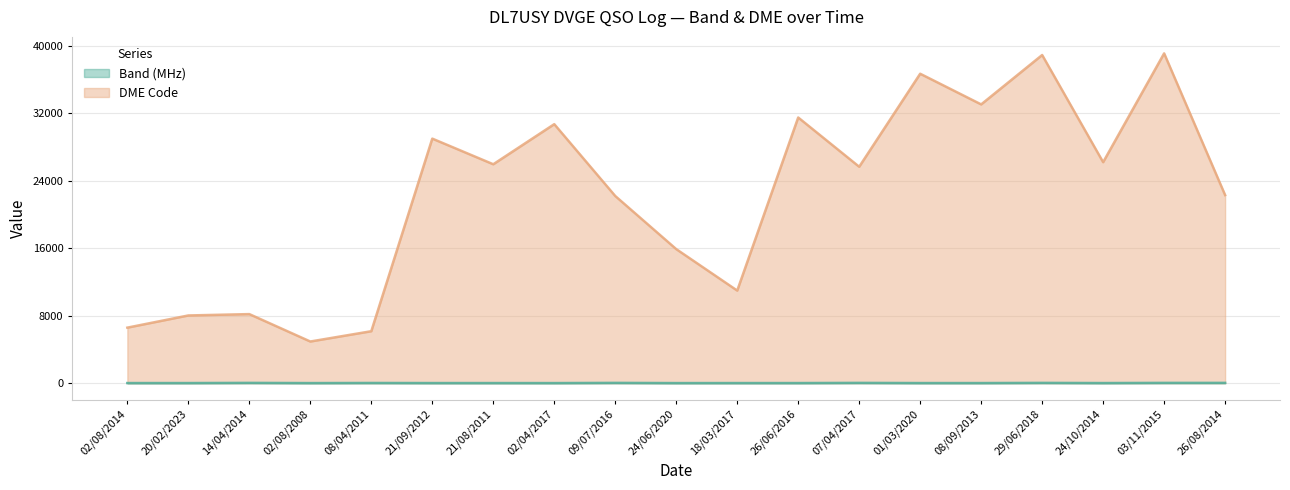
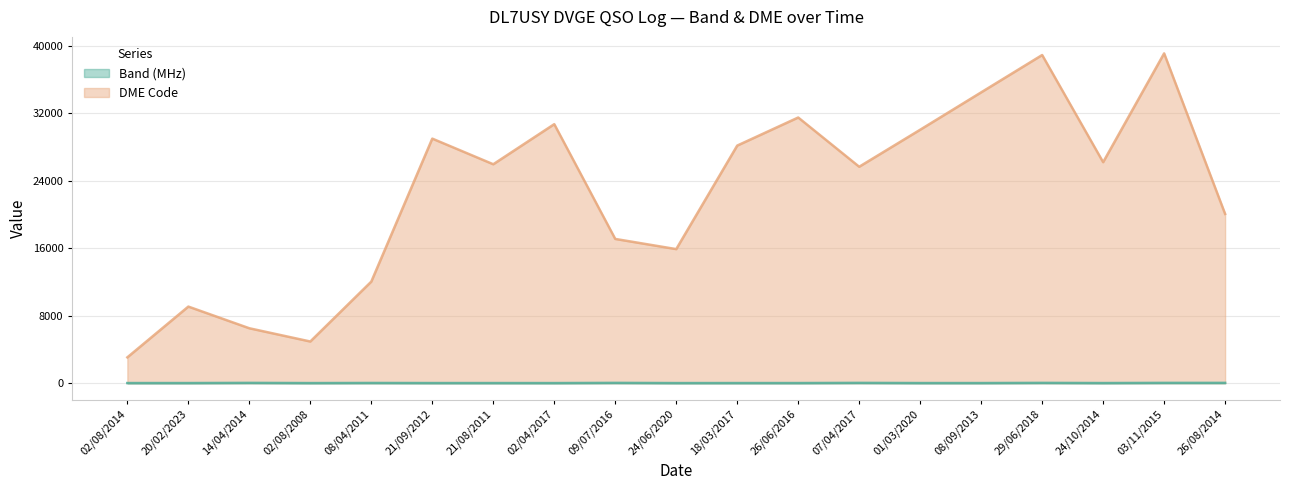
  {
    "Band (MHz)": {
      "02/08/2014": 0,
      "20/02/2023": 0,
      "14/04/2014": 0,
      "02/08/2008": 0,
      "08/04/2011": 0,
      "21/09/2012": 0,
      "21/08/2011": 0,
      "02/04/2017": 0,
      "09/07/2016": 0,
      "24/06/2020": 0,
      "18/03/2017": 0,
      "26/06/2016": 0,
      "07/04/2017": 0,
      "01/03/2020": 0,
      "08/09/2013": 0,
      "29/06/2018": 0,
      "24/10/2014": 0,
      "03/11/2015": 0,
      "26/08/2014": 0
    },
    "DME Code": {
-     "02/08/2014": 7000,
-     "20/02/2023": 8000,
-     "14/04/2014": 8000,
+     "02/08/2014": 3000,
+     "20/02/2023": 9000,
+     "14/04/2014": 7000,
      "02/08/2008": 5000,
-     "08/04/2011": 6000,
+     "08/04/2011": 12000,
      "21/09/2012": 29000,
      "21/08/2011": 26000,
      "02/04/2017": 31000,
-     "09/07/2016": 22000,
+     "09/07/2016": 17000,
      "24/06/2020": 16000,
-     "18/03/2017": 11000,
+     "18/03/2017": 28000,
      "26/06/2016": 31000,
      "07/04/2017": 26000,
-     "01/03/2020": 37000,
-     "08/09/2013": 33000,
+     "01/03/2020": 30000,
+     "08/09/2013": 34000,
      "29/06/2018": 39000,
      "24/10/2014": 26000,
      "03/11/2015": 39000,
-     "26/08/2014": 22000
+     "26/08/2014": 20000
    }
  }
